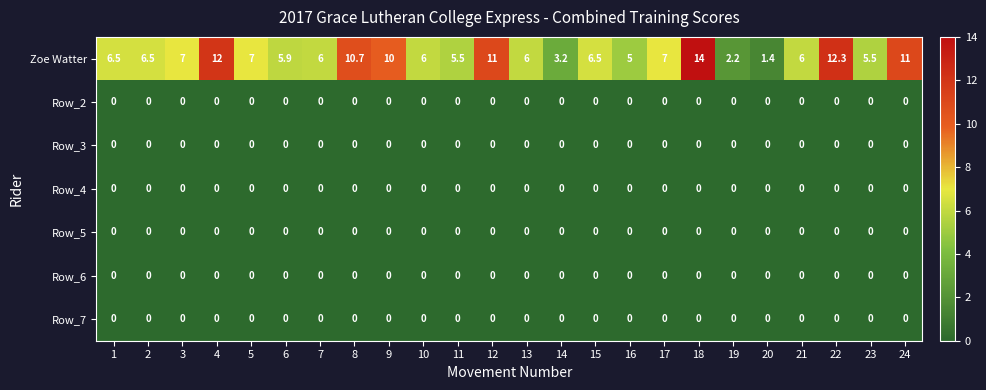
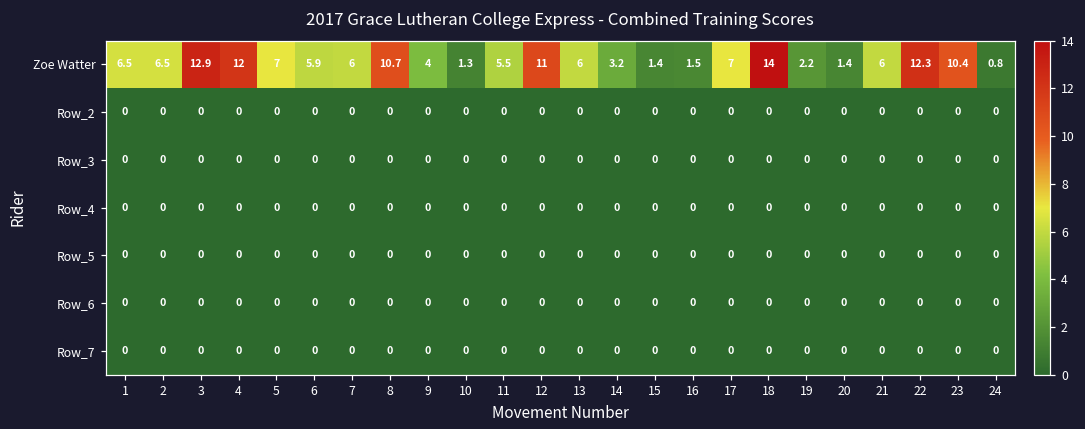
  {
    "Zoe Watter": {
      "1": 6.5,
      "2": 6.5,
-     "3": 7,
+     "3": 12.9,
      "4": 12,
      "5": 7,
      "6": 5.9,
      "7": 6,
      "8": 10.7,
-     "9": 10,
-     "10": 6,
+     "9": 4,
+     "10": 1.3,
      "11": 5.5,
      "12": 11,
      "13": 6,
      "14": 3.2,
-     "15": 6.5,
-     "16": 5,
+     "15": 1.4,
+     "16": 1.5,
      "17": 7,
      "18": 14,
      "19": 2.2,
      "20": 1.4,
      "21": 6,
      "22": 12.3,
-     "23": 5.5,
-     "24": 11
+     "23": 10.4,
+     "24": 0.8
    },
    "Row_2": {
      "1": 0,
      "2": 0,
      "3": 0,
      "4": 0,
      "5": 0,
      "6": 0,
      "7": 0,
      "8": 0,
      "9": 0,
      "10": 0,
      "11": 0,
      "12": 0,
      "13": 0,
      "14": 0,
      "15": 0,
      "16": 0,
      "17": 0,
      "18": 0,
      "19": 0,
      "20": 0,
      "21": 0,
      "22": 0,
      "23": 0,
      "24": 0
    },
    "Row_3": {
      "1": 0,
      "2": 0,
      "3": 0,
      "4": 0,
      "5": 0,
      "6": 0,
      "7": 0,
      "8": 0,
      "9": 0,
      "10": 0,
      "11": 0,
      "12": 0,
      "13": 0,
      "14": 0,
      "15": 0,
      "16": 0,
      "17": 0,
      "18": 0,
      "19": 0,
      "20": 0,
      "21": 0,
      "22": 0,
      "23": 0,
      "24": 0
    },
    "Row_4": {
      "1": 0,
      "2": 0,
      "3": 0,
      "4": 0,
      "5": 0,
      "6": 0,
      "7": 0,
      "8": 0,
      "9": 0,
      "10": 0,
      "11": 0,
      "12": 0,
      "13": 0,
      "14": 0,
      "15": 0,
      "16": 0,
      "17": 0,
      "18": 0,
      "19": 0,
      "20": 0,
      "21": 0,
      "22": 0,
      "23": 0,
      "24": 0
    },
    "Row_5": {
      "1": 0,
      "2": 0,
      "3": 0,
      "4": 0,
      "5": 0,
      "6": 0,
      "7": 0,
      "8": 0,
      "9": 0,
      "10": 0,
      "11": 0,
      "12": 0,
      "13": 0,
      "14": 0,
      "15": 0,
      "16": 0,
      "17": 0,
      "18": 0,
      "19": 0,
      "20": 0,
      "21": 0,
      "22": 0,
      "23": 0,
      "24": 0
    },
    "Row_6": {
      "1": 0,
      "2": 0,
      "3": 0,
      "4": 0,
      "5": 0,
      "6": 0,
      "7": 0,
      "8": 0,
      "9": 0,
      "10": 0,
      "11": 0,
      "12": 0,
      "13": 0,
      "14": 0,
      "15": 0,
      "16": 0,
      "17": 0,
      "18": 0,
      "19": 0,
      "20": 0,
      "21": 0,
      "22": 0,
      "23": 0,
      "24": 0
    },
    "Row_7": {
      "1": 0,
      "2": 0,
      "3": 0,
      "4": 0,
      "5": 0,
      "6": 0,
      "7": 0,
      "8": 0,
      "9": 0,
      "10": 0,
      "11": 0,
      "12": 0,
      "13": 0,
      "14": 0,
      "15": 0,
      "16": 0,
      "17": 0,
      "18": 0,
      "19": 0,
      "20": 0,
      "21": 0,
      "22": 0,
      "23": 0,
      "24": 0
    }
  }
